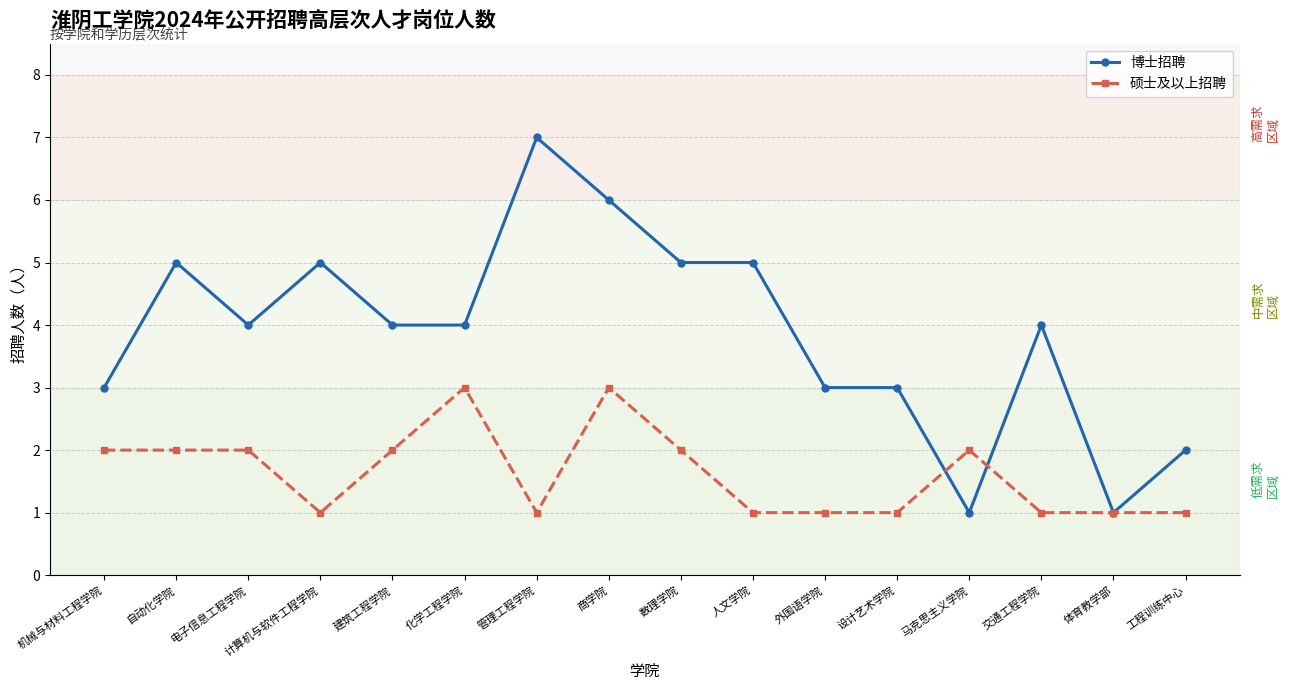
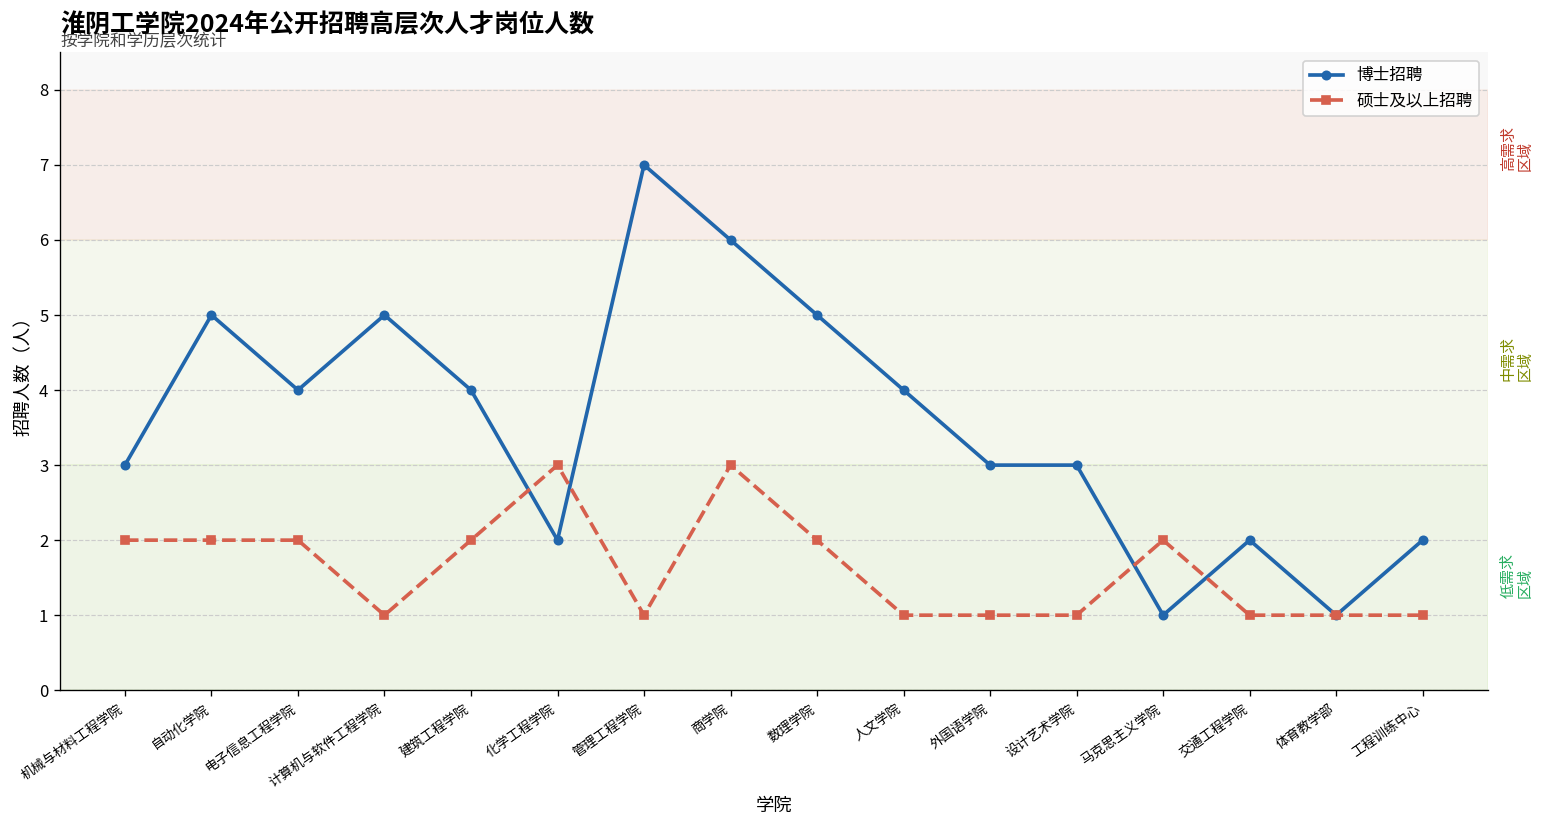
  {
    "博士招聘": {
      "机械与材料工程学院": 3,
      "自动化学院": 5,
      "电子信息工程学院": 4,
      "计算机与软件工程学院": 5,
      "建筑工程学院": 4,
-     "化学工程学院": 4,
+     "化学工程学院": 2,
      "管理工程学院": 7,
      "商学院": 6,
      "数理学院": 5,
-     "人文学院": 5,
+     "人文学院": 4,
      "外国语学院": 3,
      "设计艺术学院": 3,
      "马克思主义学院": 1,
-     "交通工程学院": 4,
+     "交通工程学院": 2,
      "工程训练中心": 2
    },
    "硕士及以上招聘": {
      "机械与材料工程学院": 2,
      "自动化学院": 2,
      "电子信息工程学院": 2,
      "计算机与软件工程学院": 1,
      "建筑工程学院": 2,
      "化学工程学院": 3,
      "管理工程学院": 1,
      "商学院": 3,
      "数理学院": 2,
      "人文学院": 1,
      "外国语学院": 1,
      "设计艺术学院": 1,
      "马克思主义学院": 2,
      "交通工程学院": 1,
      "工程训练中心": 1
    }
  }
